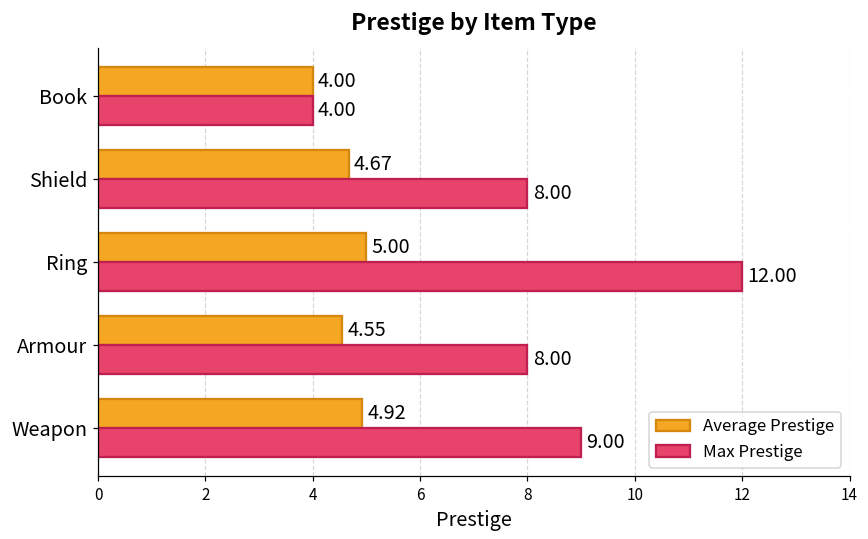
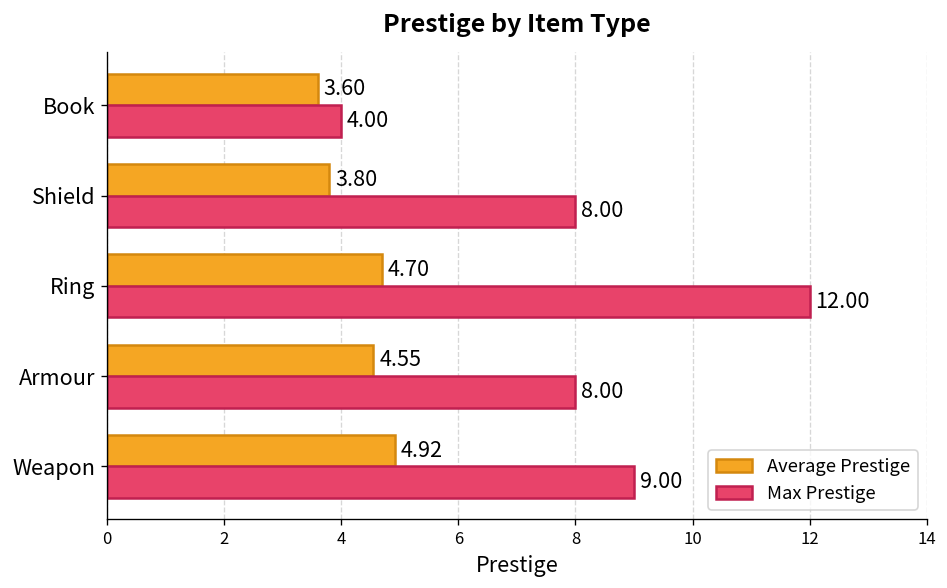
  {
    "Average Prestige": {
-     "Book": 4.00,
-     "Shield": 4.67,
-     "Ring": 5.00,
+     "Book": 3.60,
+     "Shield": 3.80,
+     "Ring": 4.70,
      "Armour": 4.55,
      "Weapon": 4.92
    },
    "Max Prestige": {
      "Book": 4.00,
      "Shield": 8.00,
      "Ring": 12.00,
      "Armour": 8.00,
      "Weapon": 9.00
    }
  }
